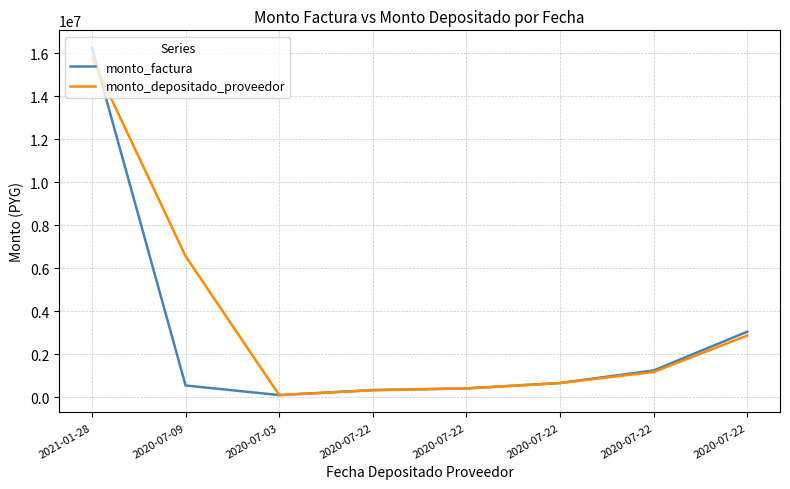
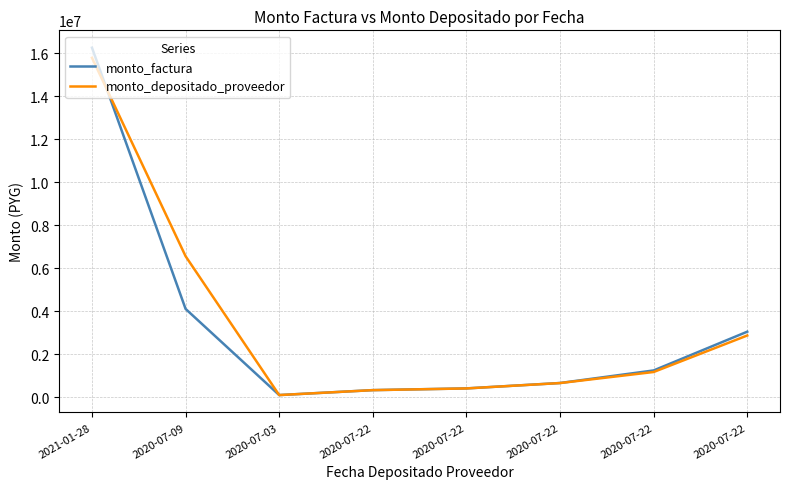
  {
    "monto_factura": {
-     "2020-07-09": 600000
+     "2020-07-09": 4100000
    },
    "monto_depositado_proveedor": {
      "2020-07-09": 6600000
    }
  }
